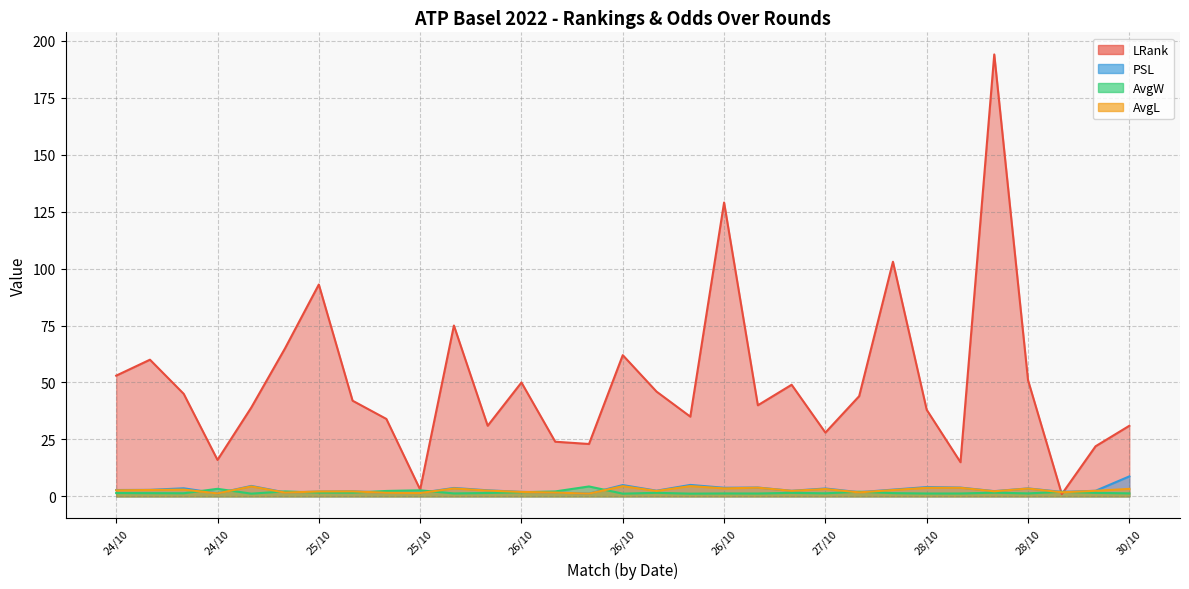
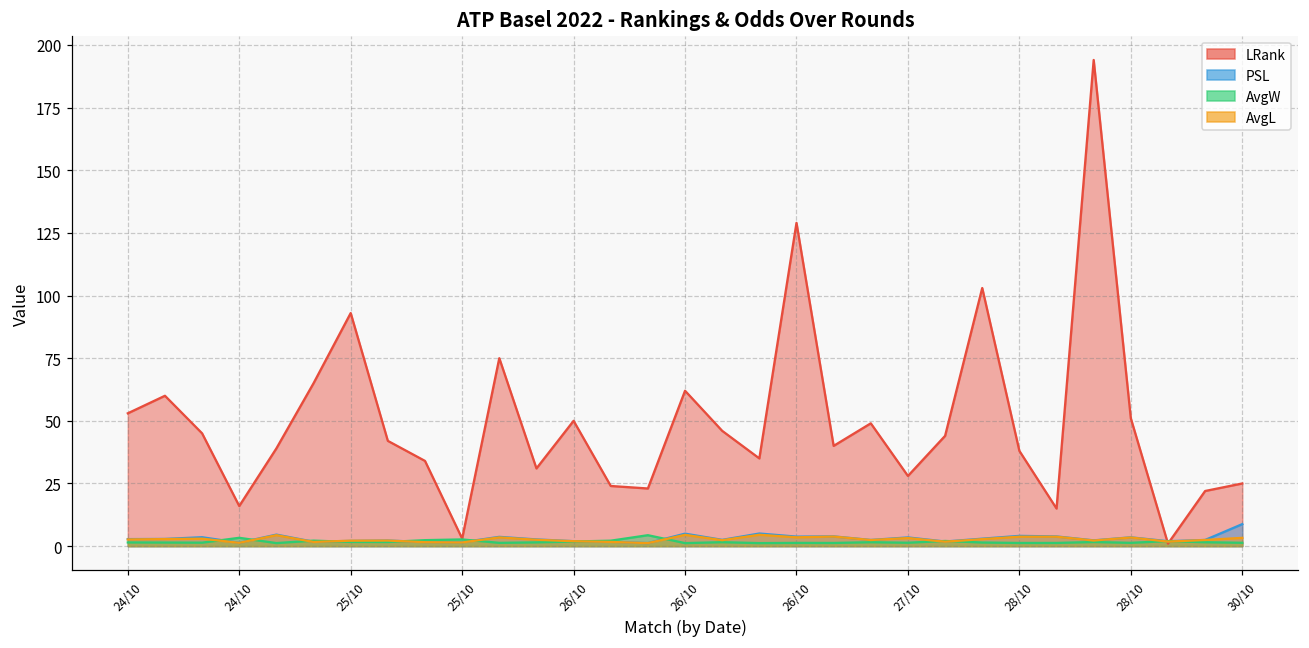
  {
    "LRank": {
-     "30/10": 31
+     "30/10": 25
    },
    "PSL": {
      "30/10": 9
    },
    "AvgW": {
      "30/10": 1
    },
    "AvgL": {
      "30/10": 3
    }
  }
